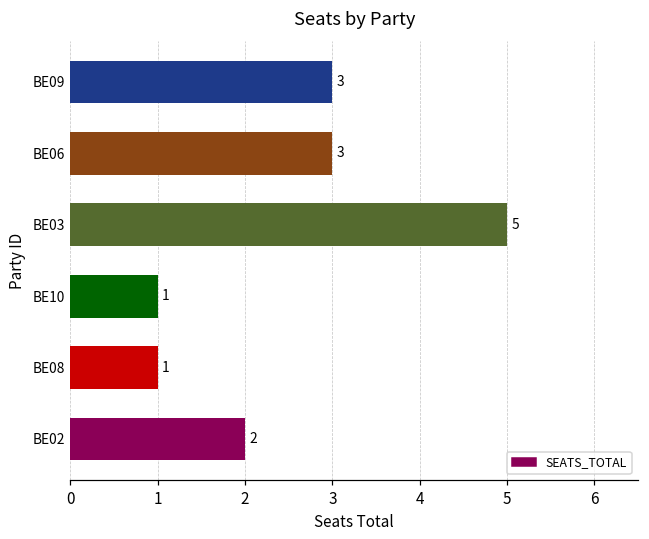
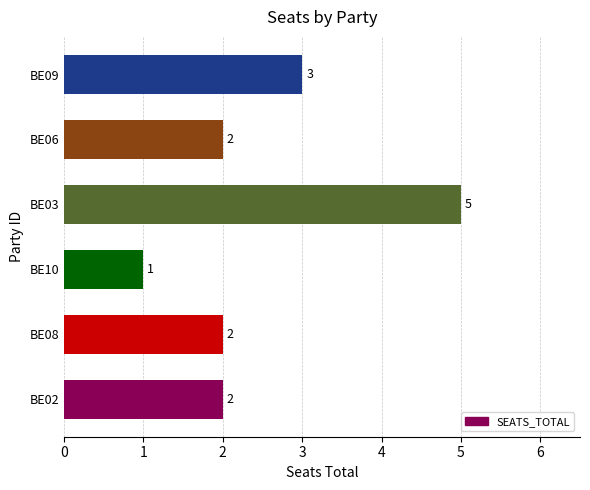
  {
    "BE09": 3,
-   "BE06": 3,
+   "BE06": 2,
    "BE03": 5,
    "BE10": 1,
-   "BE08": 1,
+   "BE08": 2,
    "BE02": 2
  }
